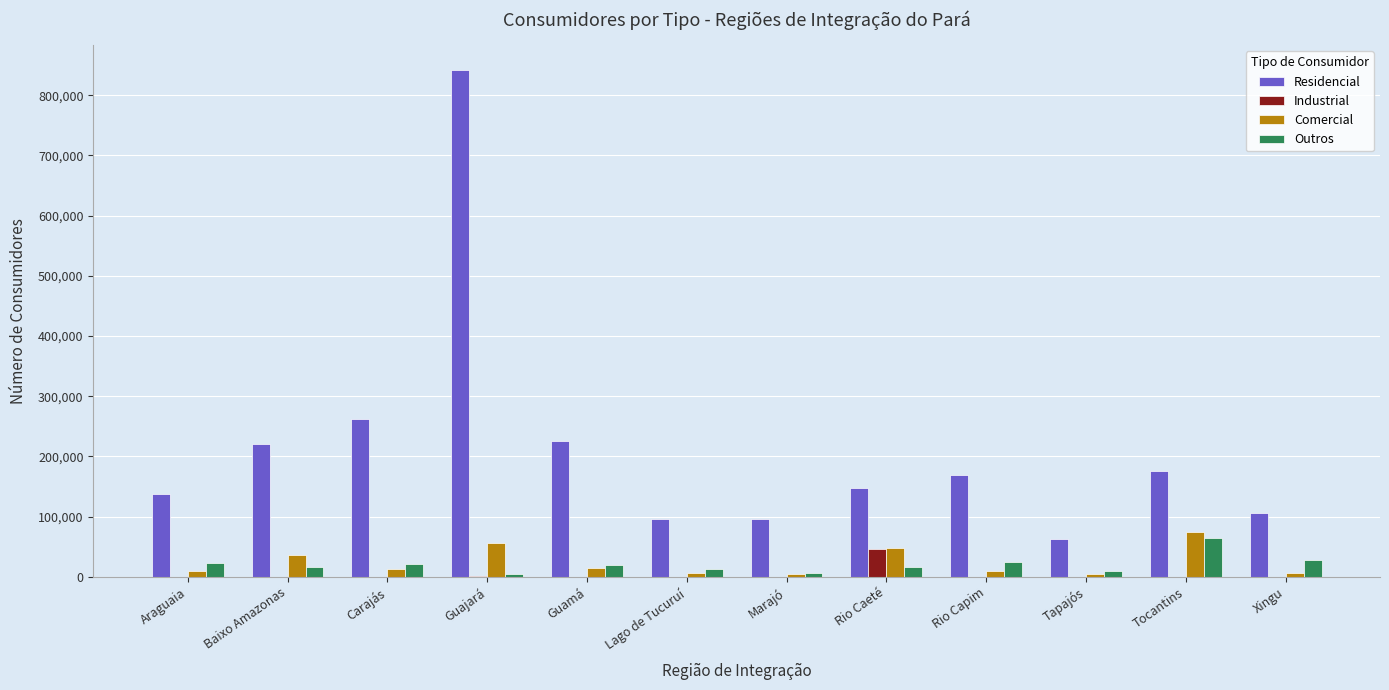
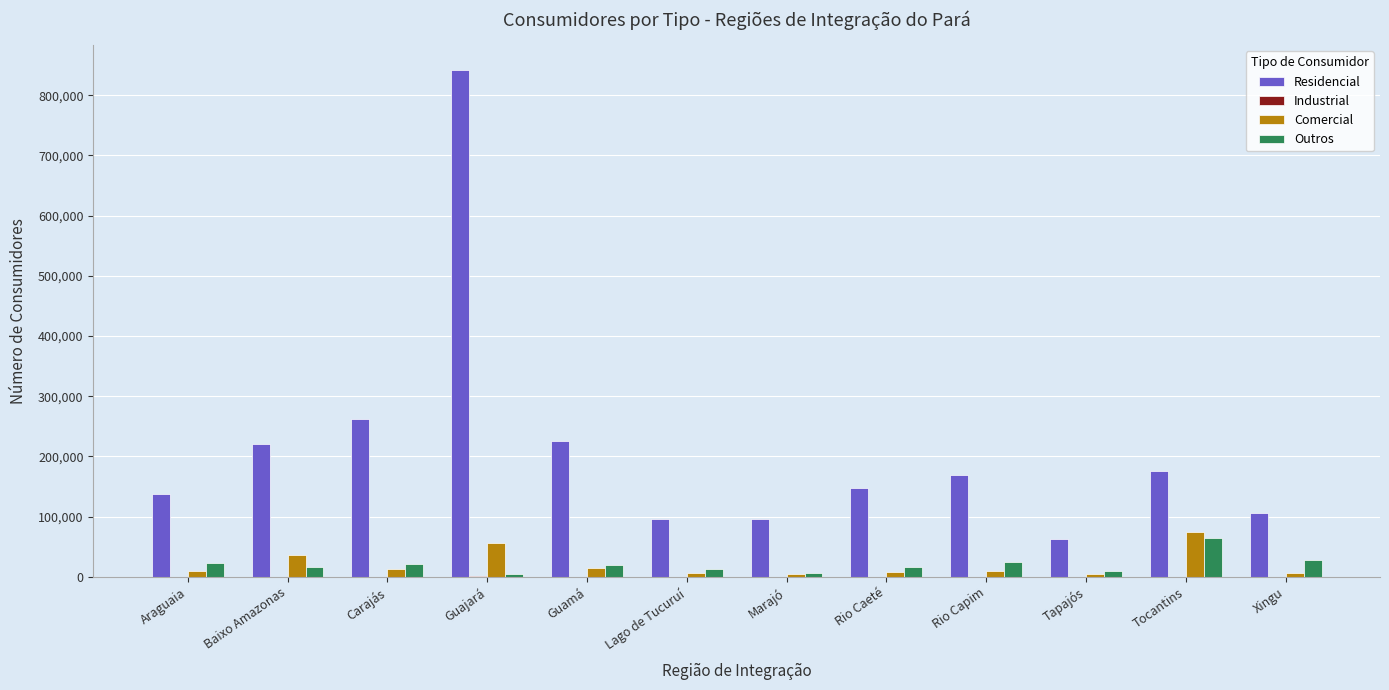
  {
    "Residencial": {
      "Araguaia": "140,000",
      "Baixo Amazonas": "220,000",
      "Carajás": "260,000",
      "Guajará": "840,000",
      "Guamá": "230,000",
      "Lago de Tucuruí": "100,000",
      "Marajó": "100,000",
      "Rio Caeté": "150,000",
      "Rio Capim": "170,000",
      "Tapajós": "60,000",
      "Tocantins": "180,000",
      "Xingu": "110,000"
    },
    "Industrial": {
-     "Rio Caeté": "50,000"
+     "Rio Caeté": "0"
    },
    "Comercial": {
      "Araguaia": "10,000",
      "Baixo Amazonas": "40,000",
      "Carajás": "10,000",
      "Guajará": "60,000",
      "Guamá": "10,000",
      "Lago de Tucuruí": "10,000",
      "Marajó": "10,000",
-     "Rio Caeté": "50,000",
+     "Rio Caeté": "10,000",
      "Rio Capim": "10,000",
      "Tapajós": "10,000",
      "Tocantins": "70,000",
      "Xingu": "10,000"
    },
    "Outros": {
      "Araguaia": "20,000",
      "Baixo Amazonas": "20,000",
      "Carajás": "20,000",
      "Guajará": "0",
      "Guamá": "20,000",
      "Lago de Tucuruí": "10,000",
      "Marajó": "10,000",
      "Rio Caeté": "20,000",
      "Rio Capim": "30,000",
      "Tapajós": "10,000",
      "Tocantins": "60,000",
      "Xingu": "30,000"
    }
  }
